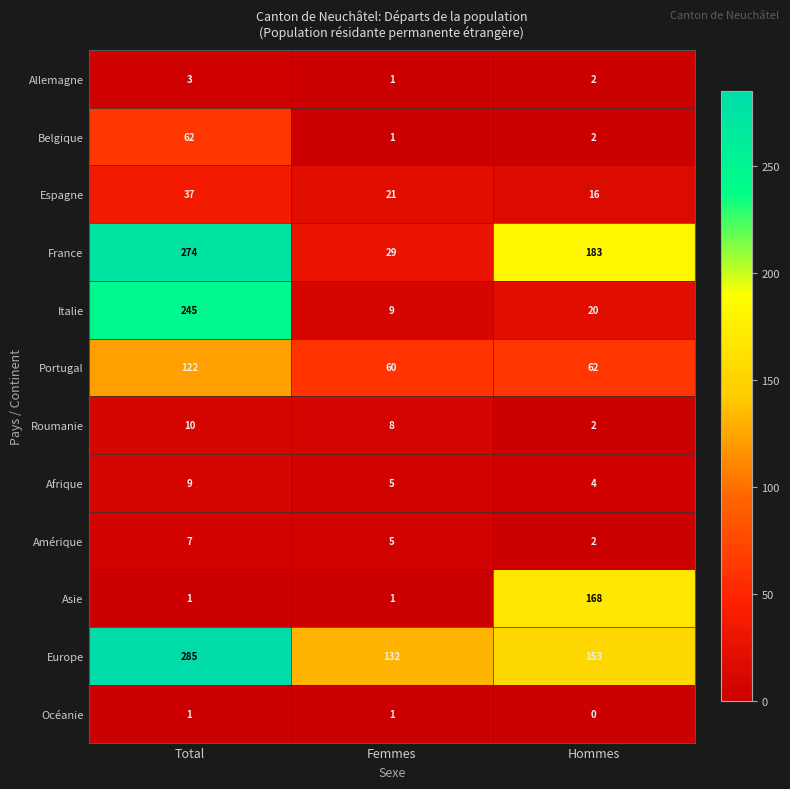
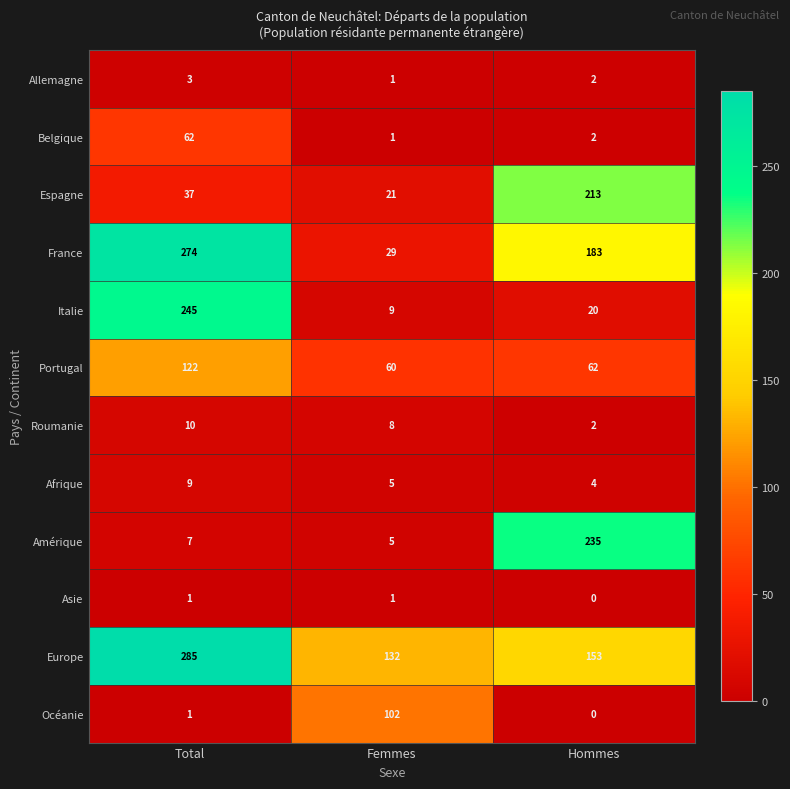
  {
    "Allemagne": {
      "Total": 3,
      "Femmes": 1,
      "Hommes": 2
    },
    "Belgique": {
      "Total": 62,
      "Femmes": 1,
      "Hommes": 2
    },
    "Espagne": {
      "Total": 37,
      "Femmes": 21,
-     "Hommes": 16
+     "Hommes": 213
    },
    "France": {
      "Total": 274,
      "Femmes": 29,
      "Hommes": 183
    },
    "Italie": {
      "Total": 245,
      "Femmes": 9,
      "Hommes": 20
    },
    "Portugal": {
      "Total": 122,
      "Femmes": 60,
      "Hommes": 62
    },
    "Roumanie": {
      "Total": 10,
      "Femmes": 8,
      "Hommes": 2
    },
    "Afrique": {
      "Total": 9,
      "Femmes": 5,
      "Hommes": 4
    },
    "Amérique": {
      "Total": 7,
      "Femmes": 5,
-     "Hommes": 2
+     "Hommes": 235
    },
    "Asie": {
      "Total": 1,
      "Femmes": 1,
-     "Hommes": 168
+     "Hommes": 0
    },
    "Europe": {
      "Total": 285,
      "Femmes": 132,
      "Hommes": 153
    },
    "Océanie": {
      "Total": 1,
-     "Femmes": 1,
+     "Femmes": 102,
      "Hommes": 0
    }
  }
